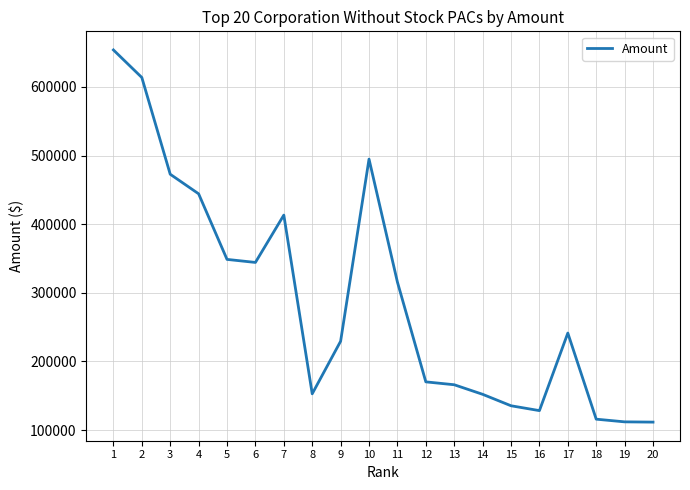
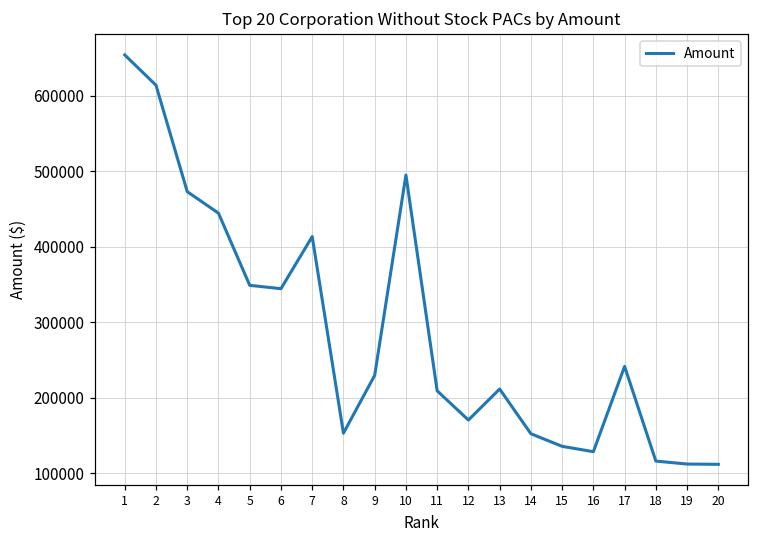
  {
    "1": 650000,
    "2": 610000,
    "3": 470000,
    "4": 440000,
    "5": 350000,
    "6": 340000,
    "7": 410000,
    "8": 150000,
    "9": 230000,
    "10": 490000,
-   "11": 320000,
+   "11": 210000,
    "12": 170000,
-   "13": 170000,
+   "13": 210000,
    "14": 150000,
    "15": 140000,
    "16": 130000,
    "17": 240000,
    "18": 120000,
    "19": 110000,
    "20": 110000
  }
